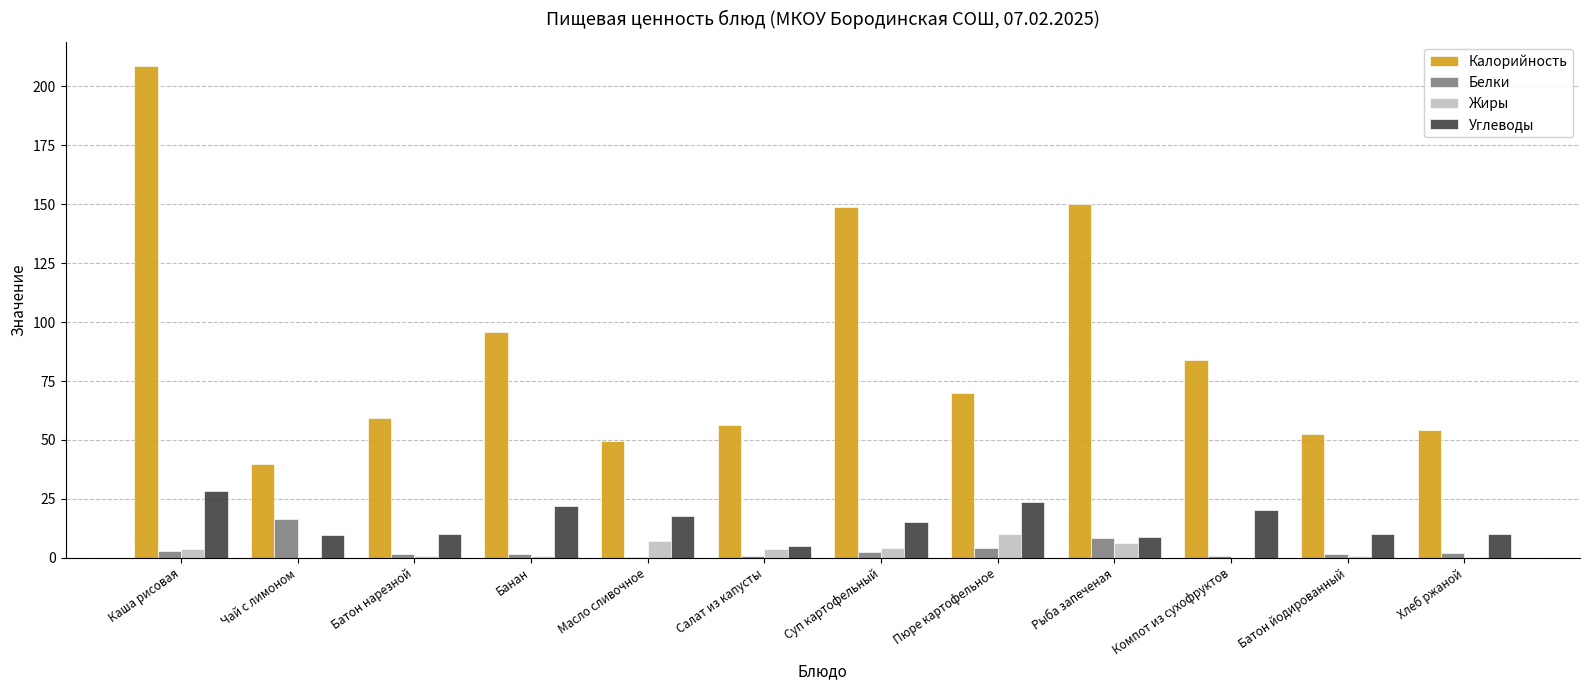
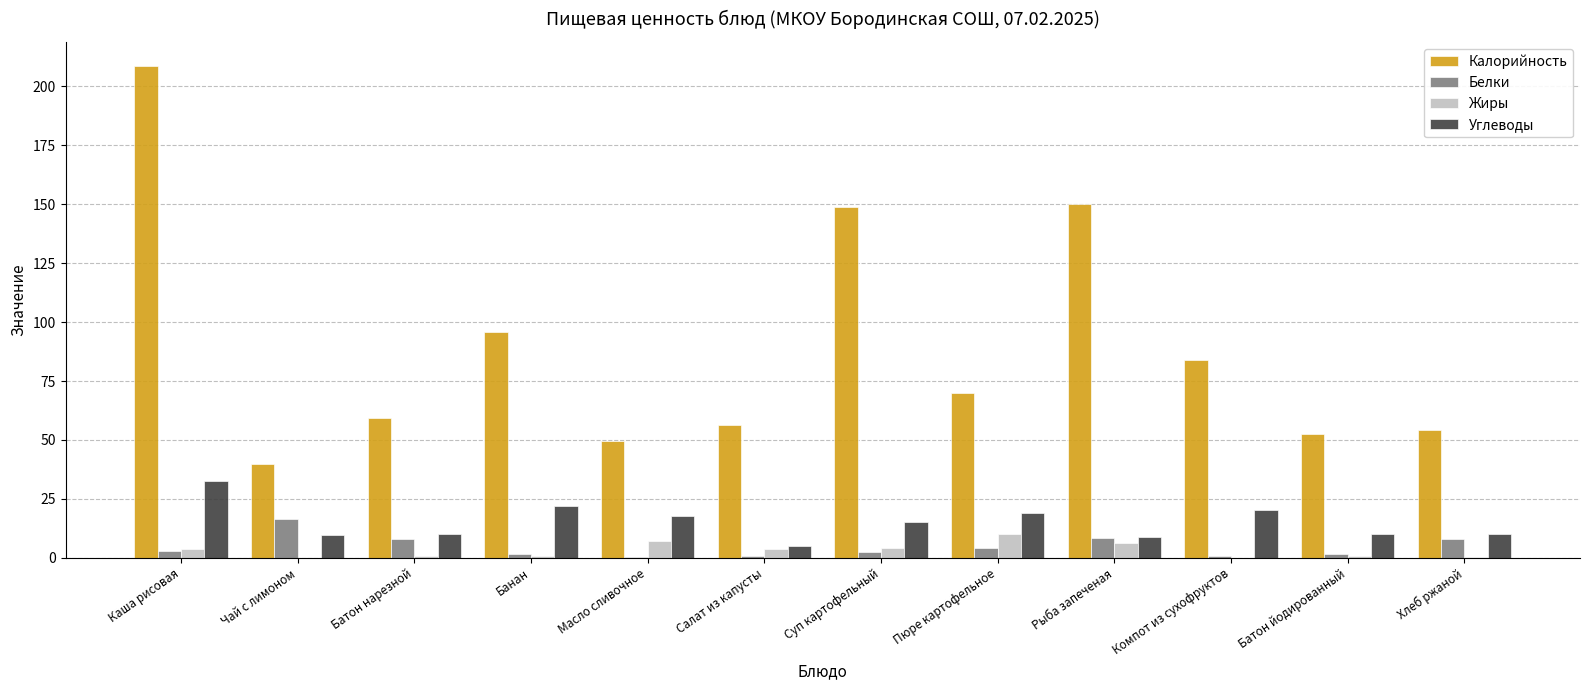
  {
    "Калорийность": {
      "Каша рисовая": 208,
      "Чай с лимоном": 40,
      "Батон нарезной": 59,
      "Банан": 96,
      "Масло сливочное": 50,
      "Салат из капусты": 56,
      "Суп картофельный": 149,
      "Пюре картофельное": 70,
      "Рыба запеченая": 150,
      "Компот из сухофруктов": 84,
      "Батон йодированный": 52,
      "Хлеб ржаной": 54
    },
    "Белки": {
      "Каша рисовая": 3,
      "Чай с лимоном": 16,
-     "Батон нарезной": 2,
+     "Батон нарезной": 8,
      "Банан": 2,
      "Суп картофельный": 2,
      "Пюре картофельное": 4,
      "Рыба запеченая": 8,
      "Батон йодированный": 2,
-     "Хлеб ржаной": 2
+     "Хлеб ржаной": 8
    },
    "Жиры": {
      "Каша рисовая": 4,
      "Масло сливочное": 7,
      "Салат из капусты": 4,
      "Суп картофельный": 4,
      "Пюре картофельное": 10,
      "Рыба запеченая": 7
    },
    "Углеводы": {
-     "Каша рисовая": 28,
+     "Каша рисовая": 33,
      "Чай с лимоном": 10,
      "Батон нарезной": 10,
      "Банан": 22,
      "Масло сливочное": 18,
      "Салат из капусты": 5,
      "Суп картофельный": 15,
-     "Пюре картофельное": 24,
+     "Пюре картофельное": 19,
      "Рыба запеченая": 9,
      "Компот из сухофруктов": 20,
      "Батон йодированный": 10,
      "Хлеб ржаной": 10
    }
  }
